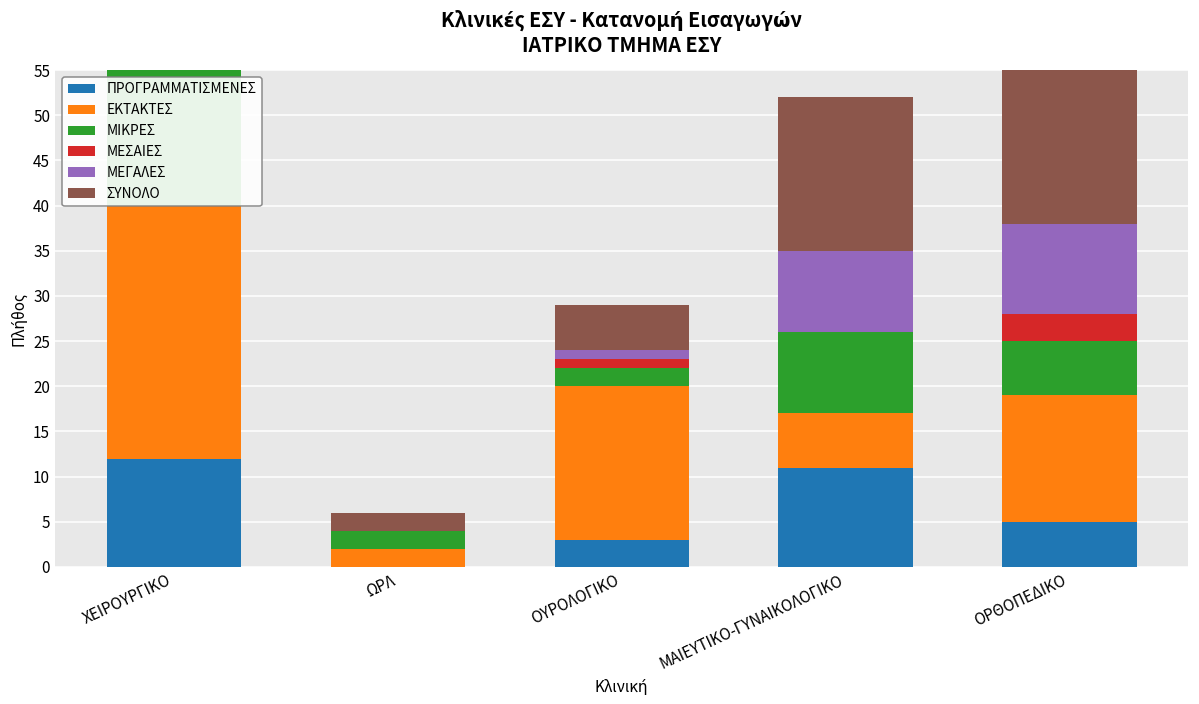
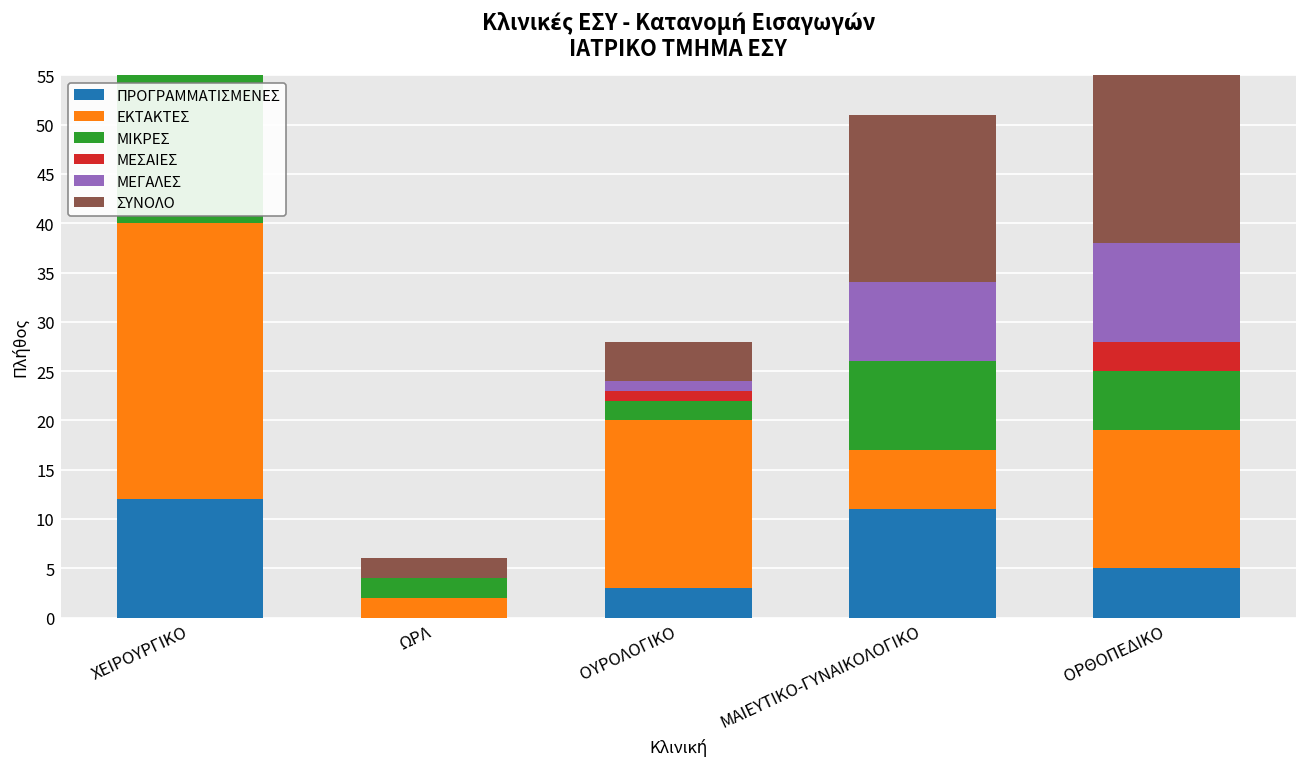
  {
    "ΠΡΟΓΡΑΜΜΑΤΙΣΜΕΝΕΣ": {
      "ΧΕΙΡΟΥΡΓΙΚΟ": 12,
      "ΩΡΛ": 0,
      "ΟΥΡΟΛΟΓΙΚΟ": 3,
      "ΜΑΙΕΥΤΙΚΟ-ΓΥΝΑΙΚΟΛΟΓΙΚΟ": 11,
      "ΟΡΘΟΠΕΔΙΚΟ": 5
    },
    "ΕΚΤΑΚΤΕΣ": {
      "ΩΡΛ": 2,
      "ΟΥΡΟΛΟΓΙΚΟ": 17,
      "ΜΑΙΕΥΤΙΚΟ-ΓΥΝΑΙΚΟΛΟΓΙΚΟ": 6,
      "ΟΡΘΟΠΕΔΙΚΟ": 14
    },
    "ΜΙΚΡΕΣ": {
      "ΩΡΛ": 2,
      "ΟΥΡΟΛΟΓΙΚΟ": 2,
      "ΜΑΙΕΥΤΙΚΟ-ΓΥΝΑΙΚΟΛΟΓΙΚΟ": 9,
      "ΟΡΘΟΠΕΔΙΚΟ": 6
    },
    "ΜΕΣΑΙΕΣ": {
      "ΩΡΛ": 0,
      "ΟΥΡΟΛΟΓΙΚΟ": 1,
      "ΜΑΙΕΥΤΙΚΟ-ΓΥΝΑΙΚΟΛΟΓΙΚΟ": 0,
      "ΟΡΘΟΠΕΔΙΚΟ": 3
    },
    "ΜΕΓΑΛΕΣ": {
      "ΩΡΛ": 0,
      "ΟΥΡΟΛΟΓΙΚΟ": 1,
-     "ΜΑΙΕΥΤΙΚΟ-ΓΥΝΑΙΚΟΛΟΓΙΚΟ": 9,
+     "ΜΑΙΕΥΤΙΚΟ-ΓΥΝΑΙΚΟΛΟΓΙΚΟ": 8,
      "ΟΡΘΟΠΕΔΙΚΟ": 10
    },
    "ΣΥΝΟΛΟ": {
      "ΩΡΛ": 2,
-     "ΟΥΡΟΛΟΓΙΚΟ": 5,
+     "ΟΥΡΟΛΟΓΙΚΟ": 4,
      "ΜΑΙΕΥΤΙΚΟ-ΓΥΝΑΙΚΟΛΟΓΙΚΟ": 17
    }
  }
